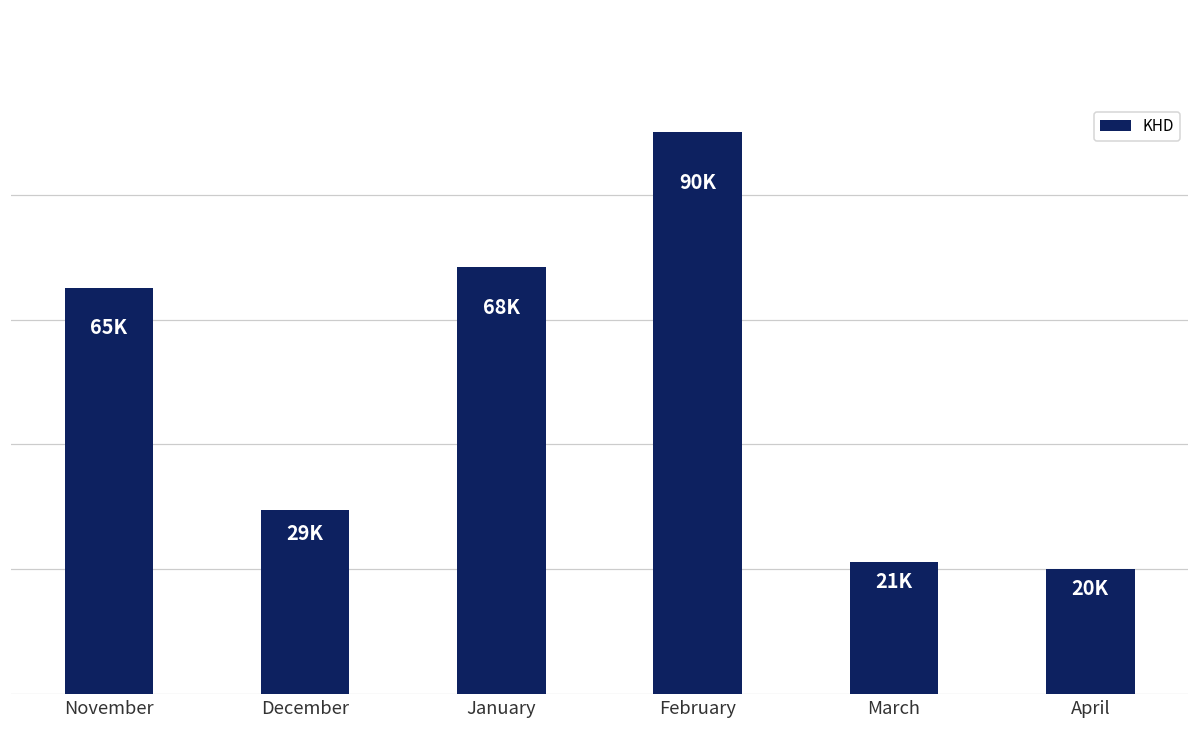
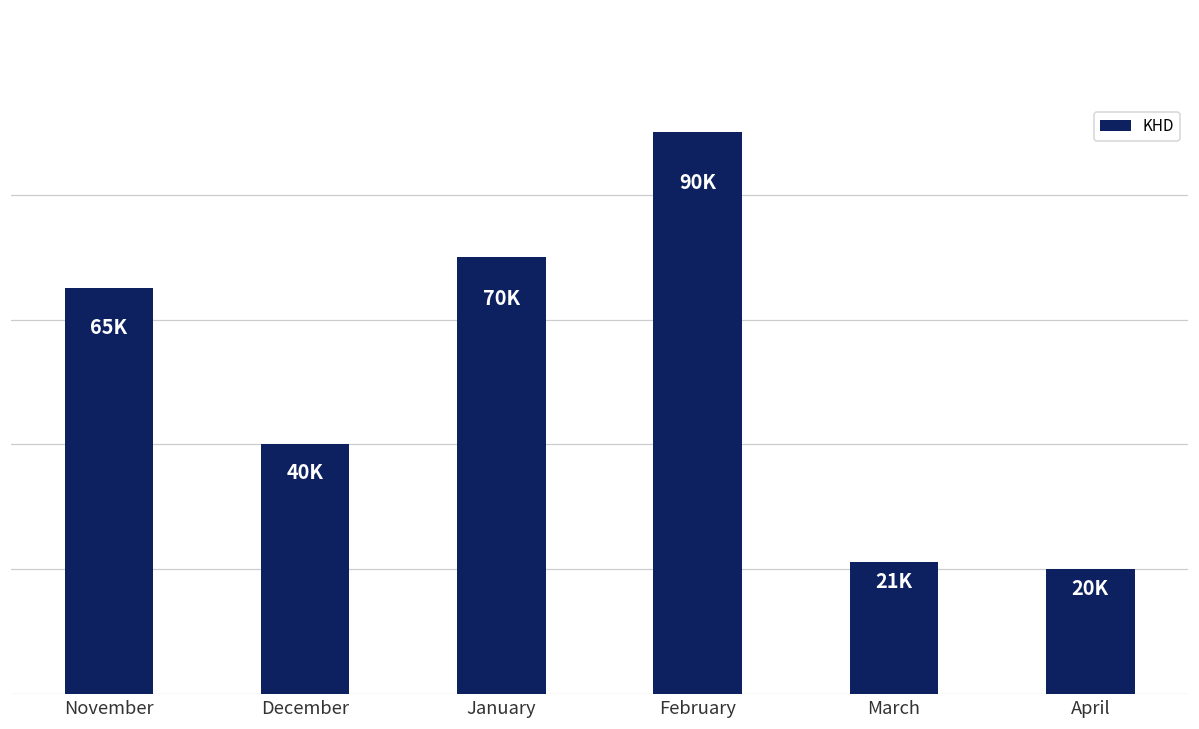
  {
    "November": "65K",
-   "December": "29K",
-   "January": "68K",
+   "December": "40K",
+   "January": "70K",
    "February": "90K",
    "March": "21K",
    "April": "20K"
  }
